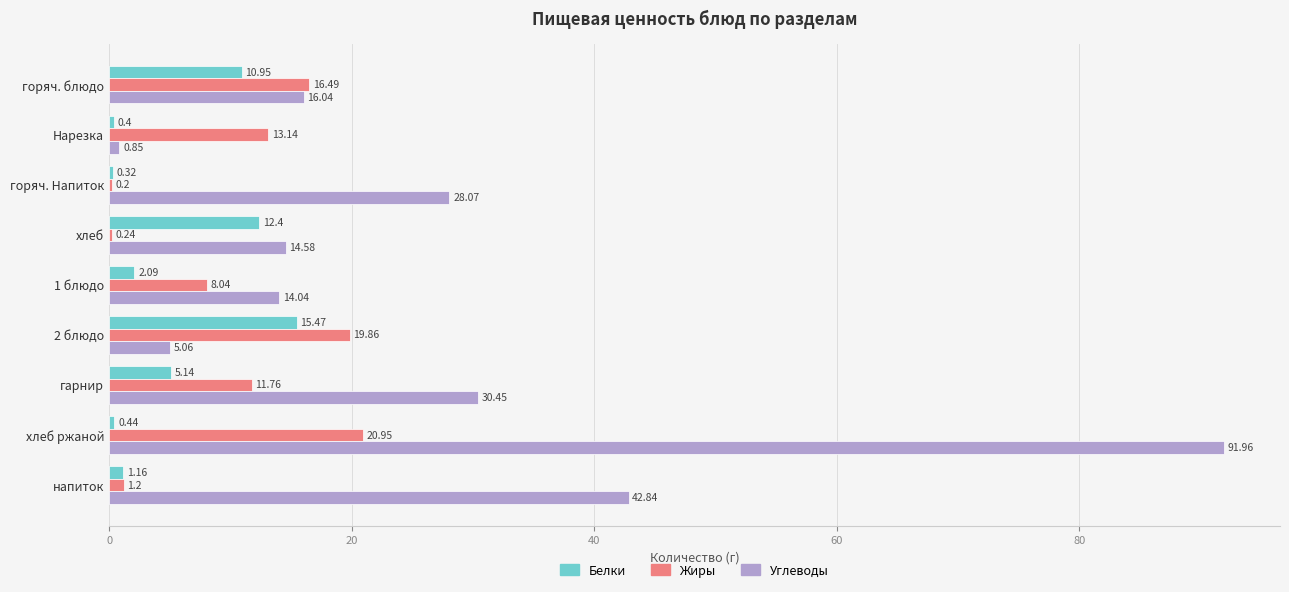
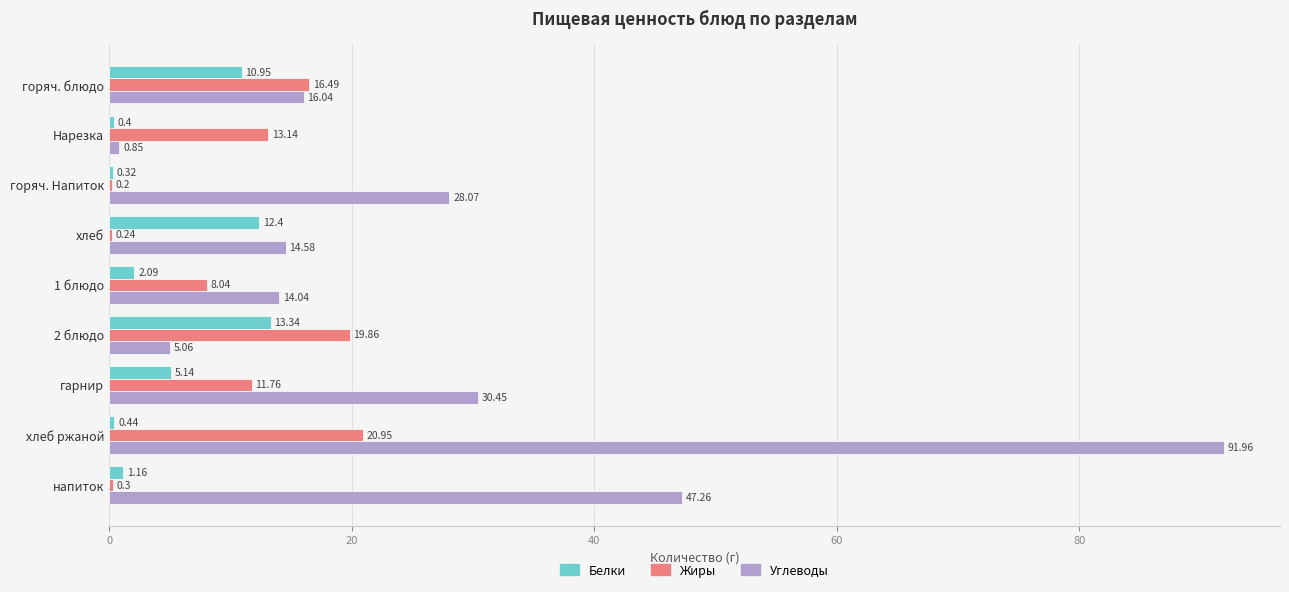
  {
    "Белки": {
      "горяч. блюдо": 10.95,
      "Нарезка": 0.4,
      "горяч. Напиток": 0.32,
      "хлеб": 12.4,
      "1 блюдо": 2.09,
-     "2 блюдо": 15.47,
+     "2 блюдо": 13.34,
      "гарнир": 5.14,
      "хлеб ржаной": 0.44,
      "напиток": 1.16
    },
    "Жиры": {
      "горяч. блюдо": 16.49,
      "Нарезка": 13.14,
      "горяч. Напиток": 0.2,
      "хлеб": 0.24,
      "1 блюдо": 8.04,
      "2 блюдо": 19.86,
      "гарнир": 11.76,
      "хлеб ржаной": 20.95,
-     "напиток": 1.2
+     "напиток": 0.3
    },
    "Углеводы": {
      "горяч. блюдо": 16.04,
      "Нарезка": 0.85,
      "горяч. Напиток": 28.07,
      "хлеб": 14.58,
      "1 блюдо": 14.04,
      "2 блюдо": 5.06,
      "гарнир": 30.45,
      "хлеб ржаной": 91.96,
-     "напиток": 42.84
+     "напиток": 47.26
    }
  }
